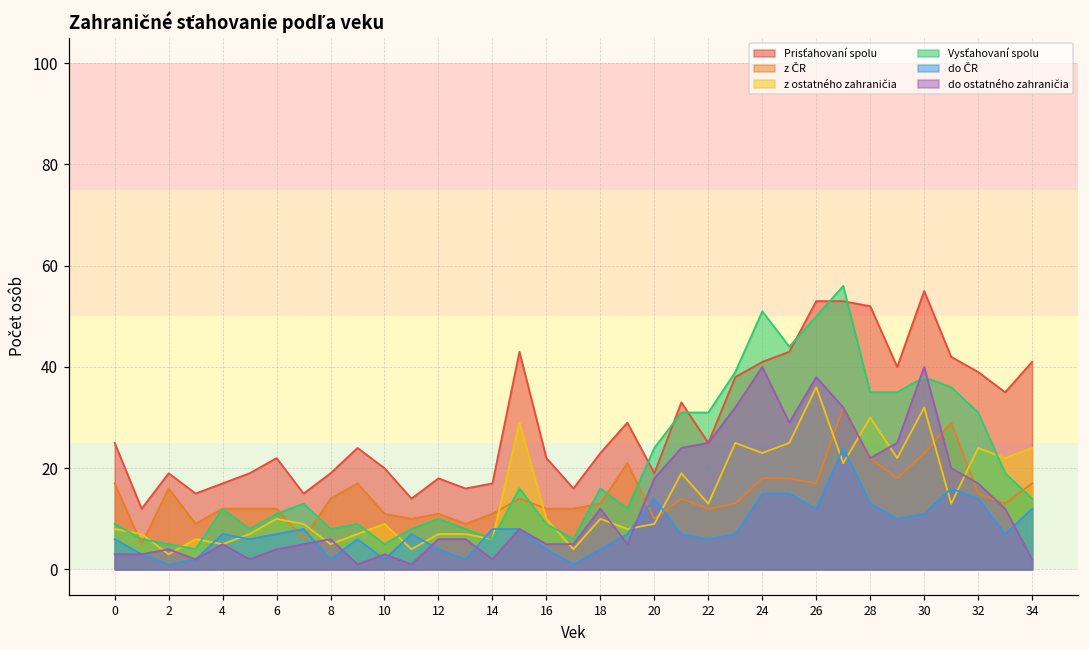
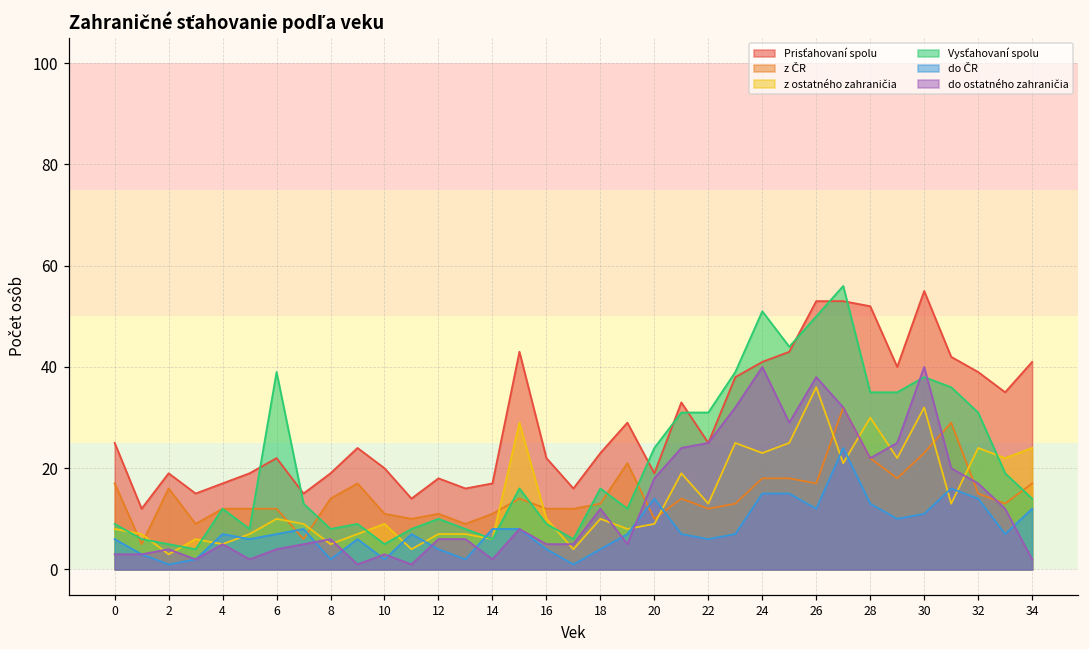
  {
    "Vysťahovaní spolu": {
      "0": 9,
      "2": 5,
-     "6": 11,
+     "6": 39,
      "8": 8,
      "10": 5,
      "12": 10,
      "16": 9,
      "18": 16,
      "20": 24,
      "22": 31,
      "24": 51,
      "26": 50,
      "28": 35,
      "30": 38,
      "32": 31,
      "34": 14
    },
    "do ČR": {
      "0": 6,
      "2": 1,
      "4": 7,
      "6": 7,
      "8": 2,
      "10": 2,
      "12": 4,
      "14": 8,
      "16": 4,
      "18": 4,
      "20": 14,
      "22": 6,
      "24": 15,
      "26": 12,
      "28": 13,
      "30": 11,
      "32": 14,
      "34": 12
    },
    "do ostatného zahraničia": {
      "0": 3,
      "2": 4,
      "6": 4,
      "8": 6,
      "10": 3,
      "12": 6,
      "14": 2,
      "16": 5,
      "18": 12,
      "20": 18,
      "24": 40,
      "26": 38,
      "30": 40,
      "32": 17,
      "34": 2
    }
  }
